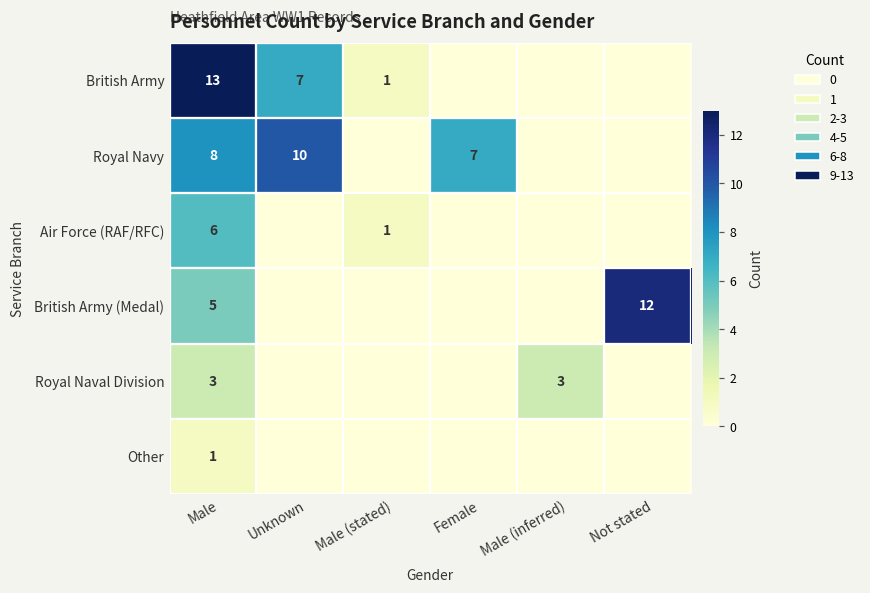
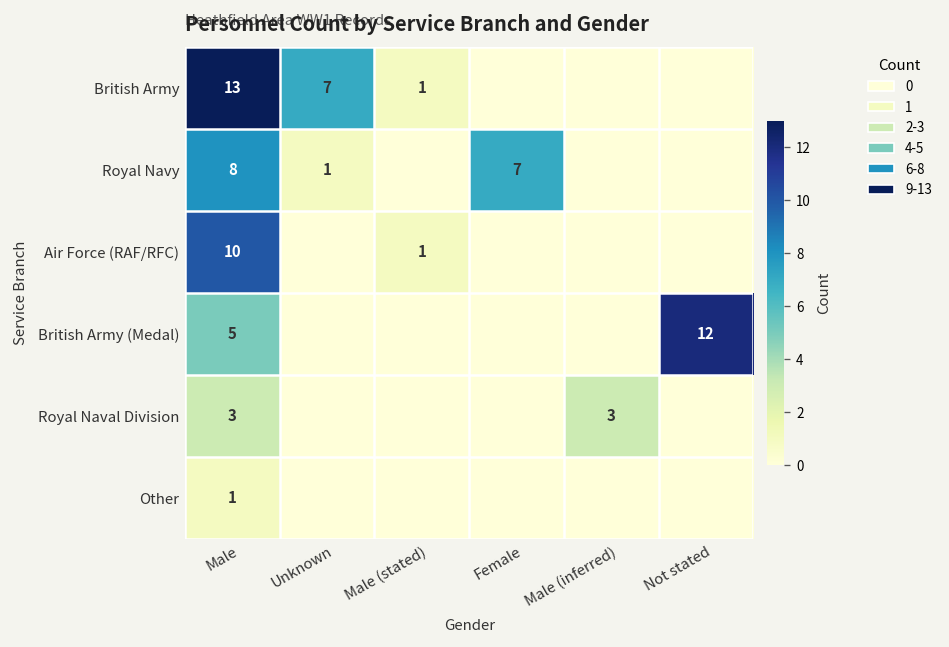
  {
    "British Army": {
      "Male": 13,
      "Unknown": 7,
      "Male (stated)": 1
    },
    "Royal Navy": {
      "Male": 8,
-     "Unknown": 10,
+     "Unknown": 1,
      "Female": 7
    },
    "Air Force (RAF/RFC)": {
-     "Male": 6,
+     "Male": 10,
      "Male (stated)": 1
    },
    "British Army (Medal)": {
      "Male": 5,
      "Not stated": 12
    },
    "Royal Naval Division": {
      "Male": 3,
      "Male (inferred)": 3
    },
    "Other": {
      "Male": 1
    }
  }
